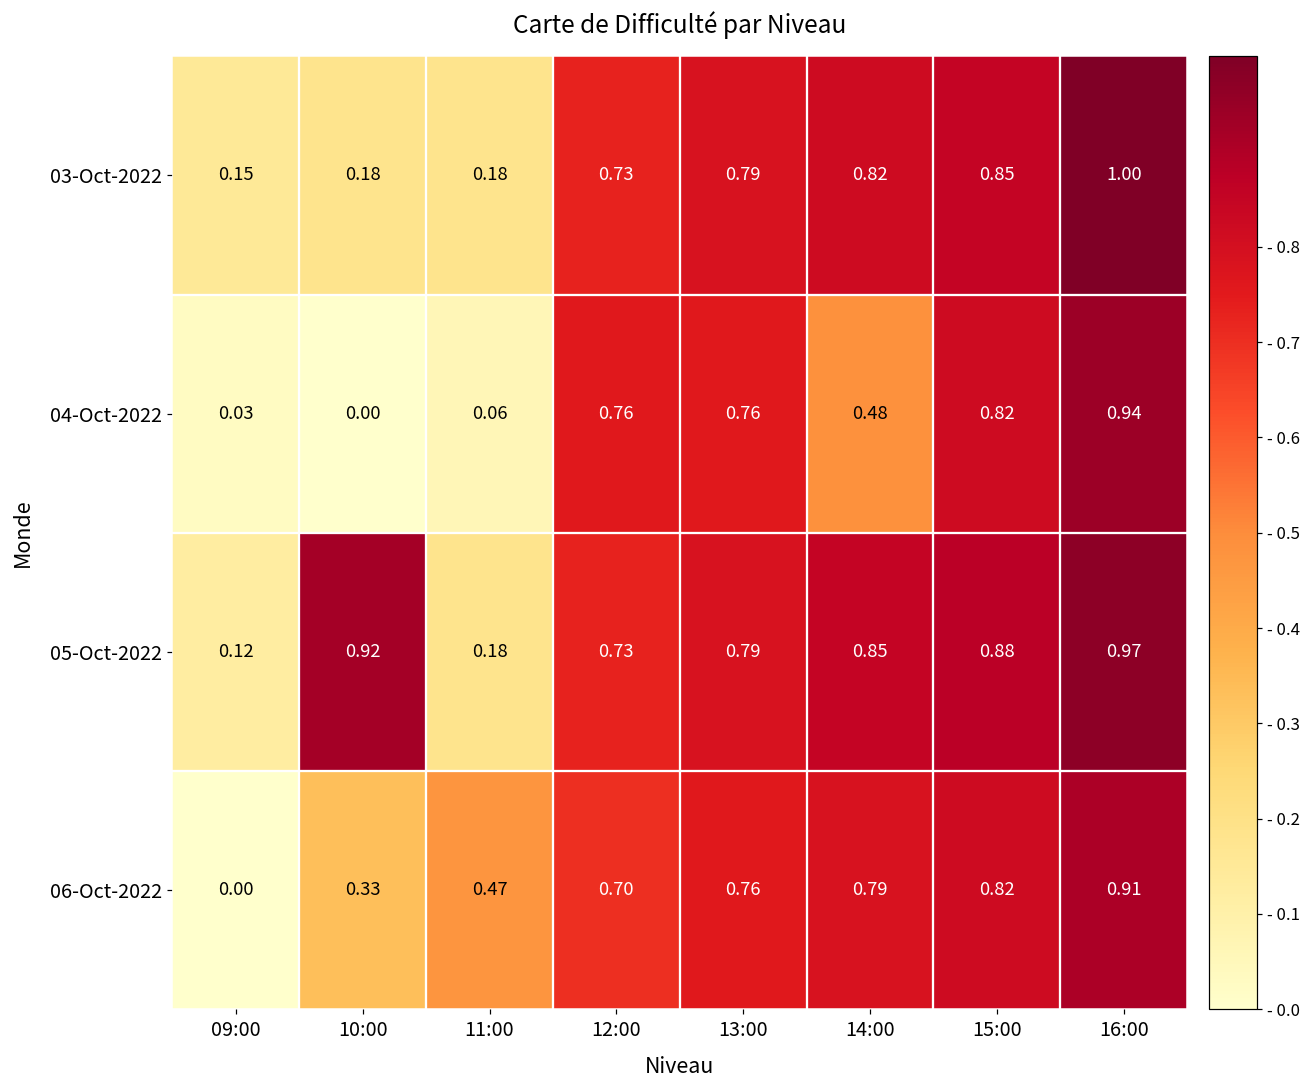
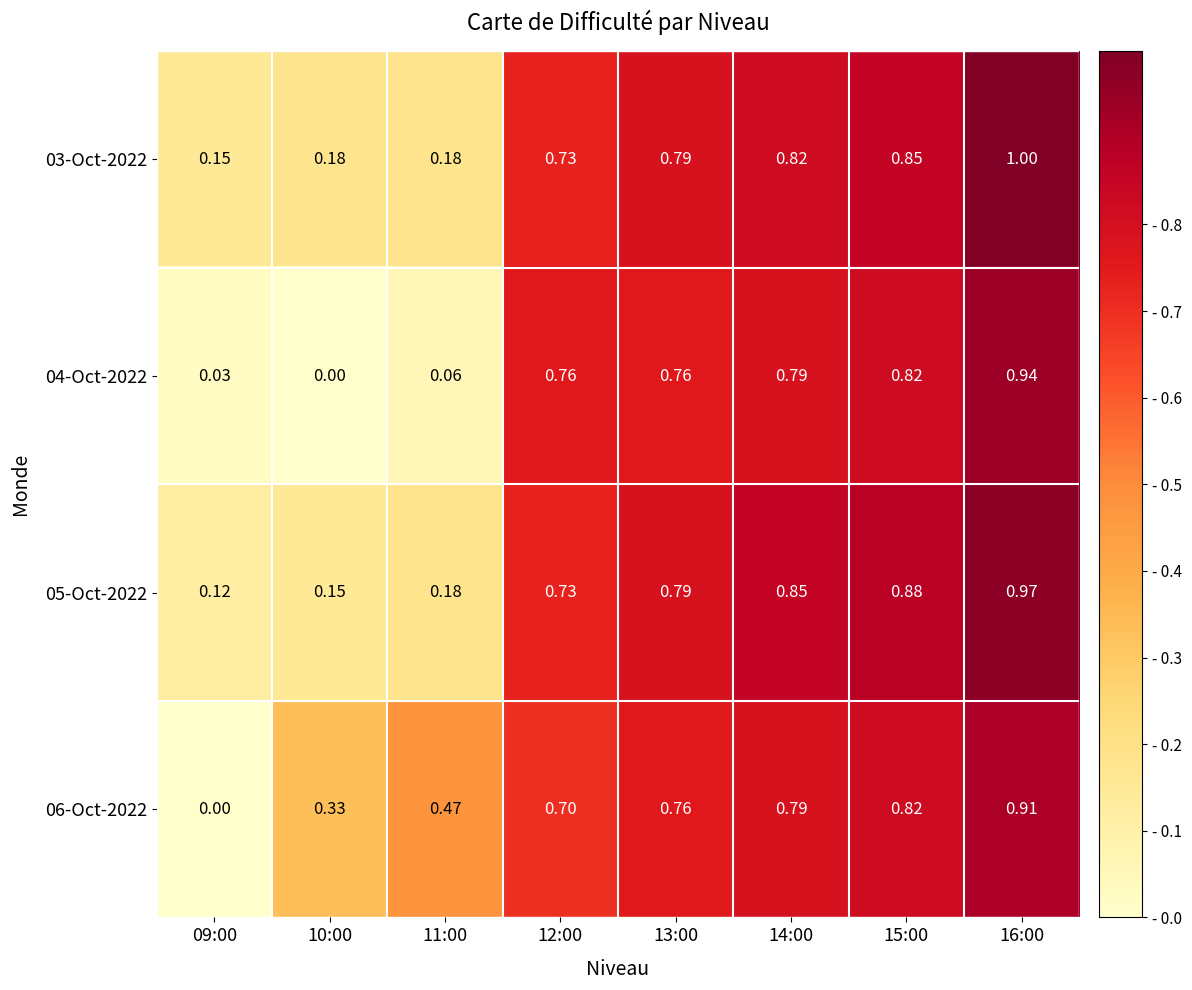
  {
    "03-Oct-2022": {
      "09:00": 0.15,
      "10:00": 0.18,
      "11:00": 0.18,
      "12:00": 0.73,
      "13:00": 0.79,
      "14:00": 0.82,
      "15:00": 0.85,
      "16:00": 1.00
    },
    "04-Oct-2022": {
      "09:00": 0.03,
      "10:00": 0.00,
      "11:00": 0.06,
      "12:00": 0.76,
      "13:00": 0.76,
-     "14:00": 0.48,
+     "14:00": 0.79,
      "15:00": 0.82,
      "16:00": 0.94
    },
    "05-Oct-2022": {
      "09:00": 0.12,
-     "10:00": 0.92,
+     "10:00": 0.15,
      "11:00": 0.18,
      "12:00": 0.73,
      "13:00": 0.79,
      "14:00": 0.85,
      "15:00": 0.88,
      "16:00": 0.97
    },
    "06-Oct-2022": {
      "09:00": 0.00,
      "10:00": 0.33,
      "11:00": 0.47,
      "12:00": 0.70,
      "13:00": 0.76,
      "14:00": 0.79,
      "15:00": 0.82,
      "16:00": 0.91
    }
  }
